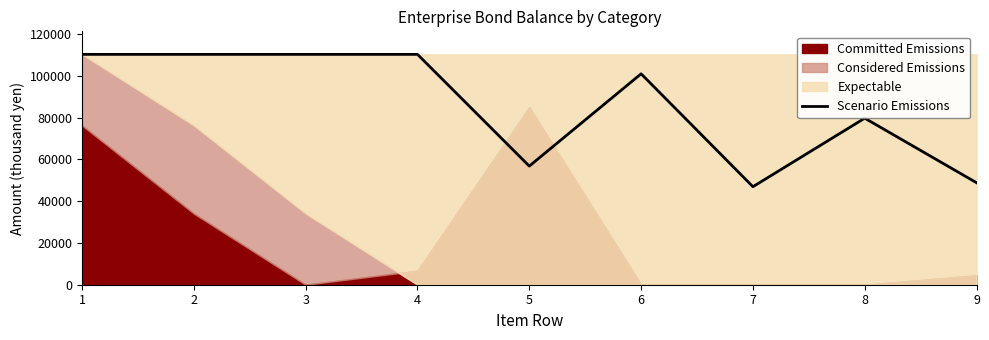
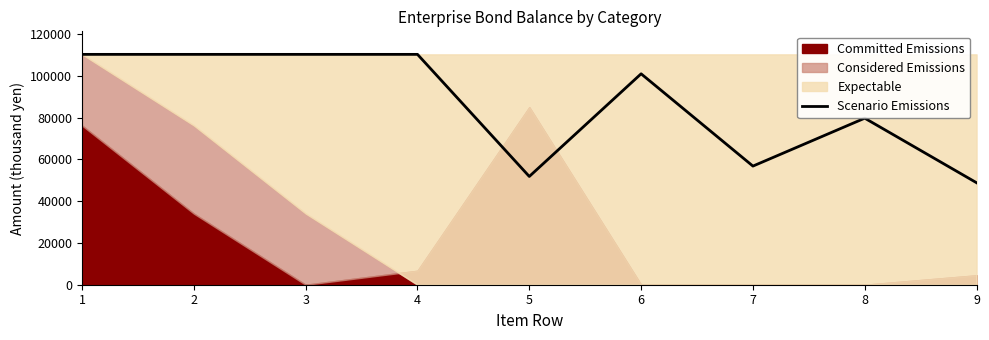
  {
    "Committed Emissions": {
      "1": 76000,
      "2": 34000,
      "3": 0
    },
    "Scenario Emissions": {
-     "5": 57000,
+     "5": 52000,
      "6": 101000,
-     "7": 47000,
+     "7": 57000,
      "9": 49000
    }
  }
